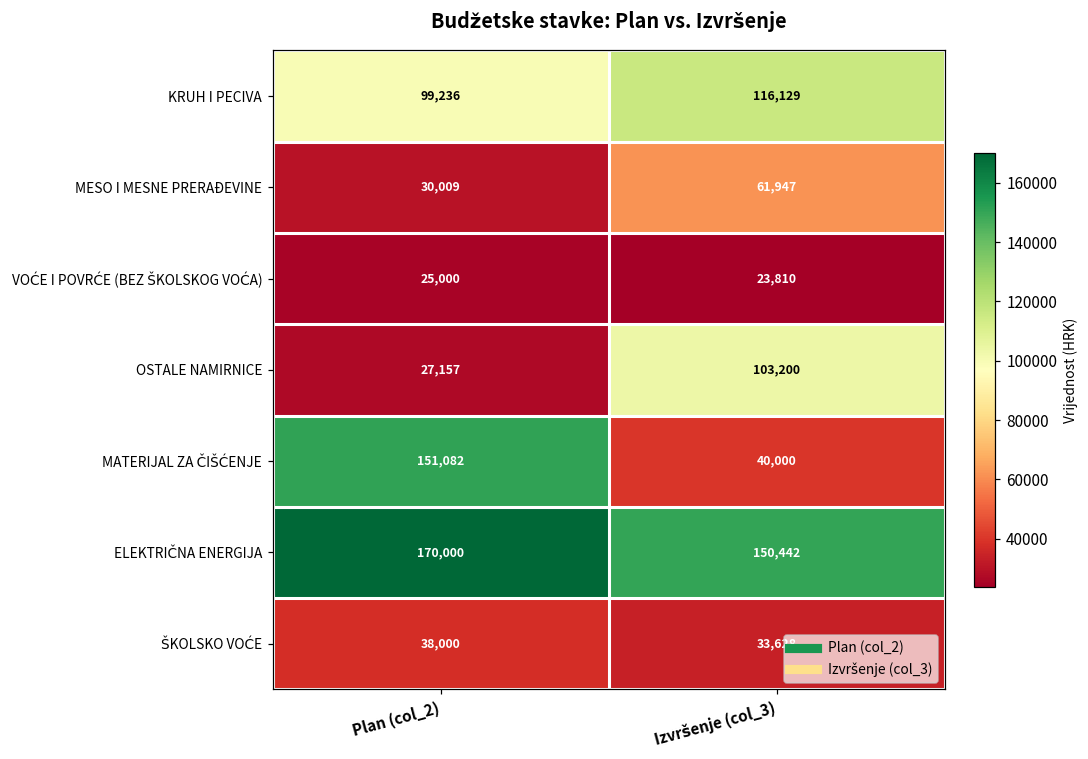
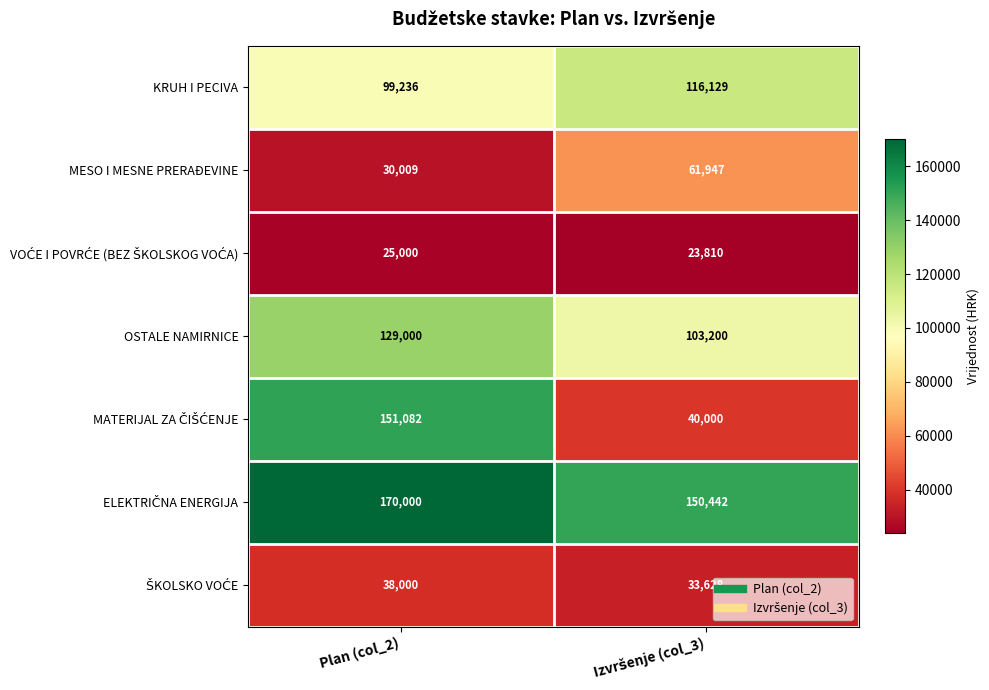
  {
    "KRUH I PECIVA": {
      "Plan (col_2)": "99,236",
      "Izvršenje (col_3)": "116,129"
    },
    "MESO I MESNE PRERAĐEVINE": {
      "Plan (col_2)": "30,009",
      "Izvršenje (col_3)": "61,947"
    },
    "VOĆE I POVRĆE (BEZ ŠKOLSKOG VOĆA)": {
      "Plan (col_2)": "25,000",
      "Izvršenje (col_3)": "23,810"
    },
    "OSTALE NAMIRNICE": {
-     "Plan (col_2)": "27,157",
+     "Plan (col_2)": "129,000",
      "Izvršenje (col_3)": "103,200"
    },
    "MATERIJAL ZA ČIŠĆENJE": {
      "Plan (col_2)": "151,082",
      "Izvršenje (col_3)": "40,000"
    },
    "ELEKTRIČNA ENERGIJA": {
      "Plan (col_2)": "170,000",
      "Izvršenje (col_3)": "150,442"
    },
    "ŠKOLSKO VOĆE": {
      "Plan (col_2)": "38,000"
    }
  }
